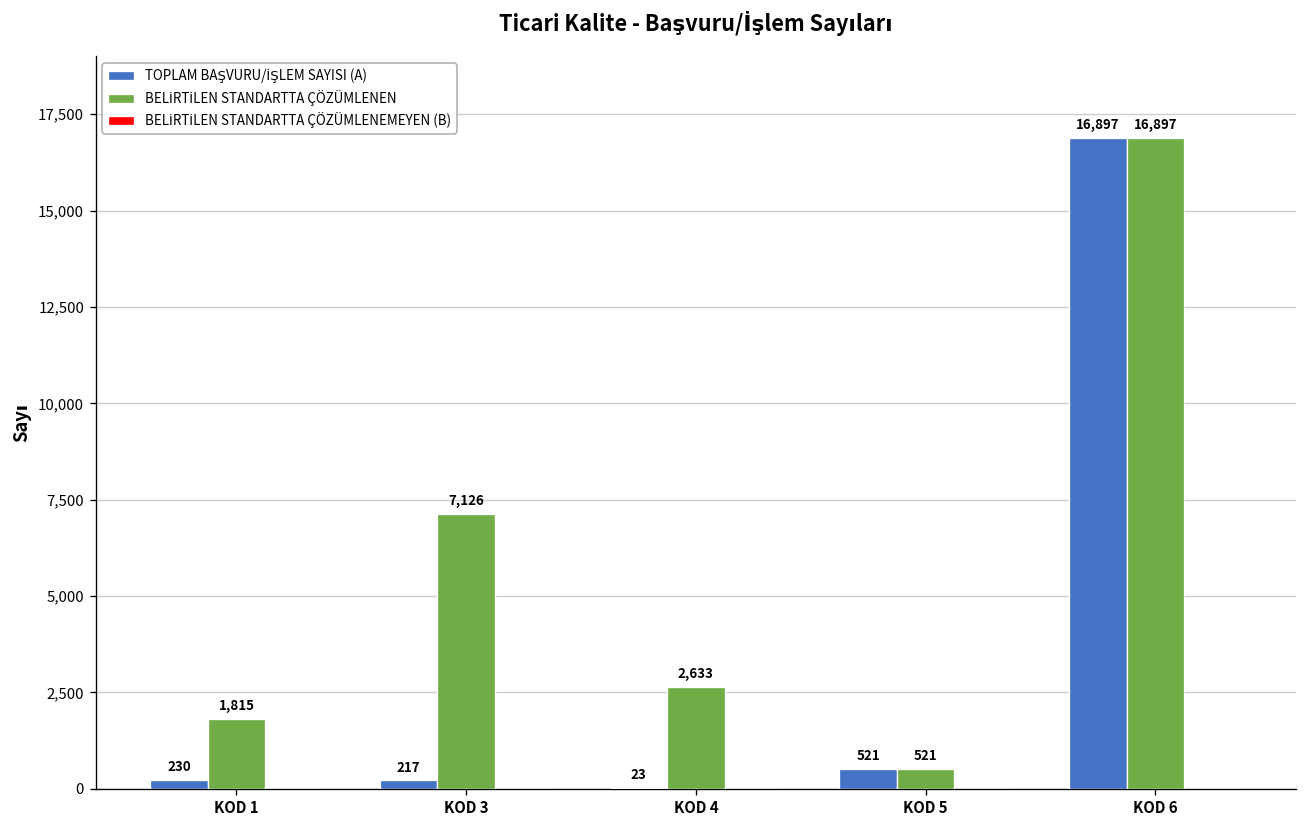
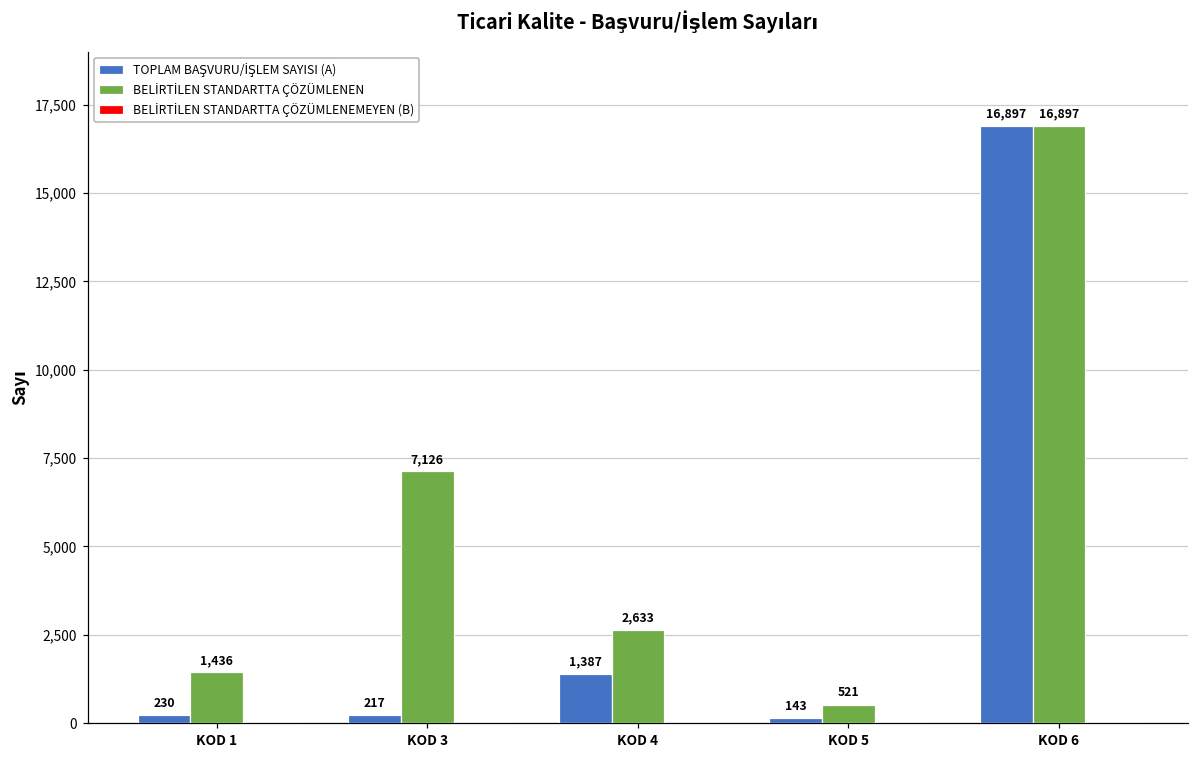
  {
    "TOPLAM BAŞVURU/İŞLEM SAYISI (A)": {
      "KOD 1": "230",
      "KOD 3": "217",
-     "KOD 4": "23",
-     "KOD 5": "521",
+     "KOD 4": "1,387",
+     "KOD 5": "143",
      "KOD 6": "16,897"
    },
    "BELİRTİLEN STANDARTTA ÇÖZÜMLENEN": {
-     "KOD 1": "1,815",
+     "KOD 1": "1,436",
      "KOD 3": "7,126",
      "KOD 4": "2,633",
      "KOD 5": "521",
      "KOD 6": "16,897"
    },
    "BELİRTİLEN STANDARTTA ÇÖZÜMLENEMEYEN (B)": {
      "KOD 1": "0",
      "KOD 3": "0",
      "KOD 4": "0",
      "KOD 5": "0",
      "KOD 6": "0"
    }
  }
